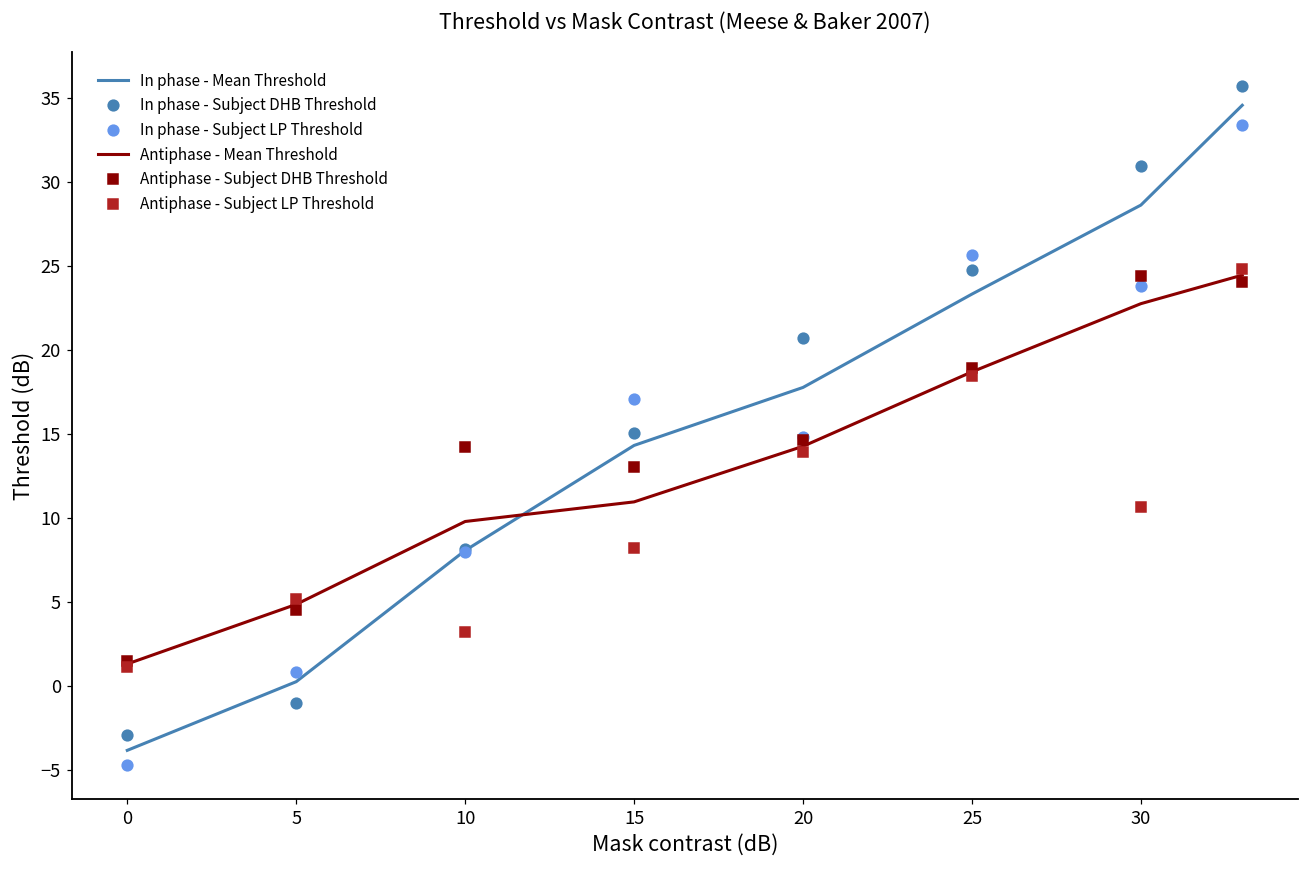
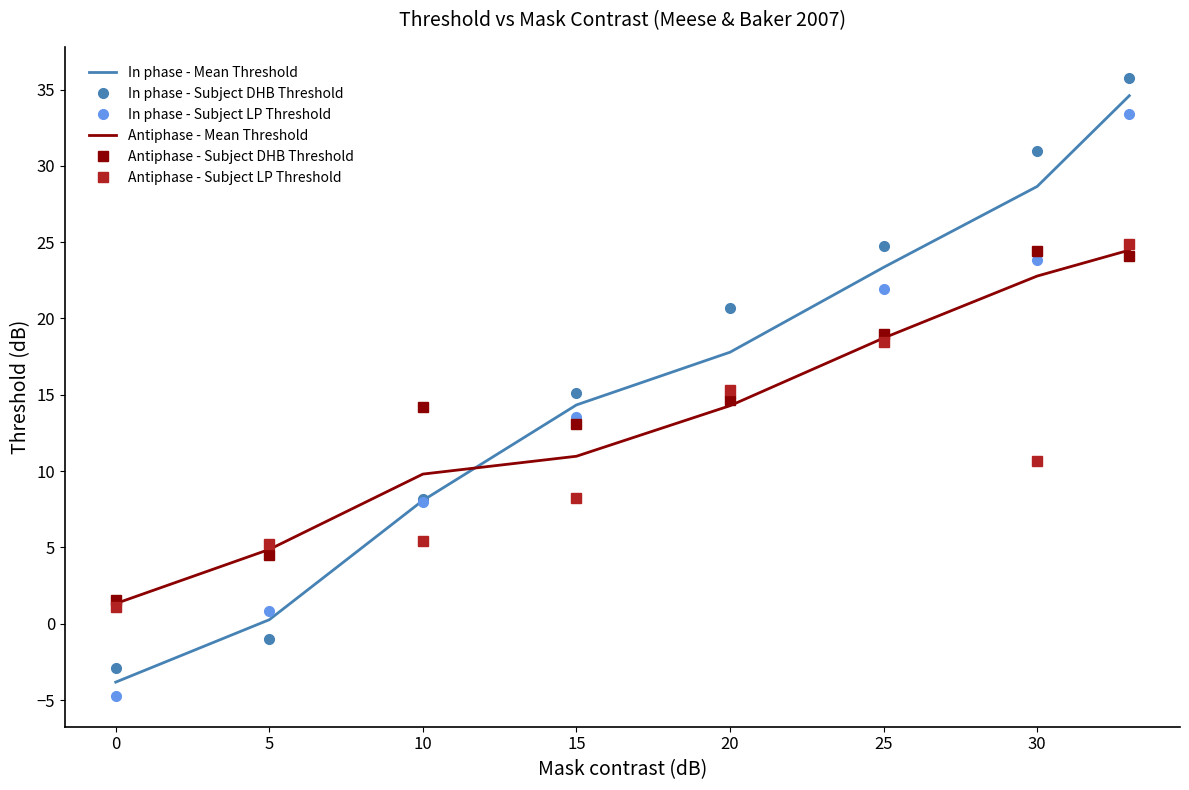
  {
    "In phase - Subject LP Threshold": {
      "0": -4.7,
      "5": 0.8,
-     "15": 17.1,
+     "15": 13.6,
      "20": 14.9,
-     "25": 25.7,
+     "25": 21.9,
      "30": 23.8
    },
    "Antiphase - Subject LP Threshold": {
      "0": 1.1,
      "5": 5.2,
-     "10": 3.2,
+     "10": 5.4,
      "15": 8.2,
-     "20": 13.9,
+     "20": 15.3,
      "25": 18.5,
      "30": 10.7
    }
  }
